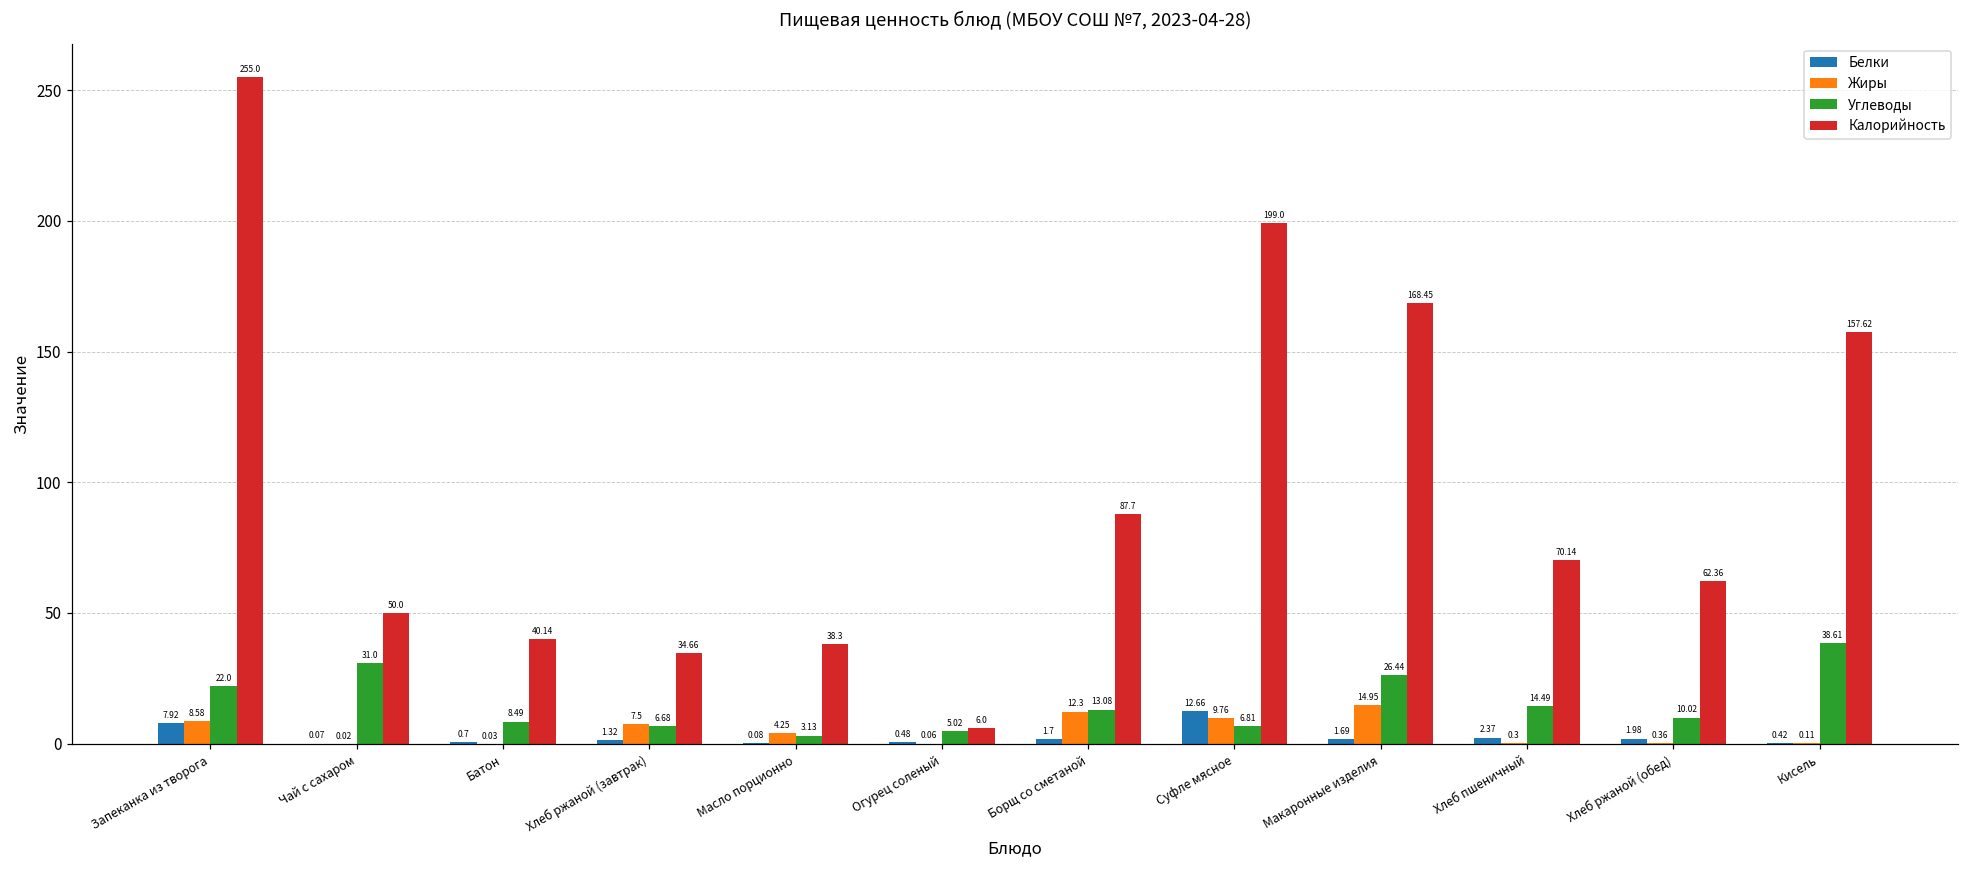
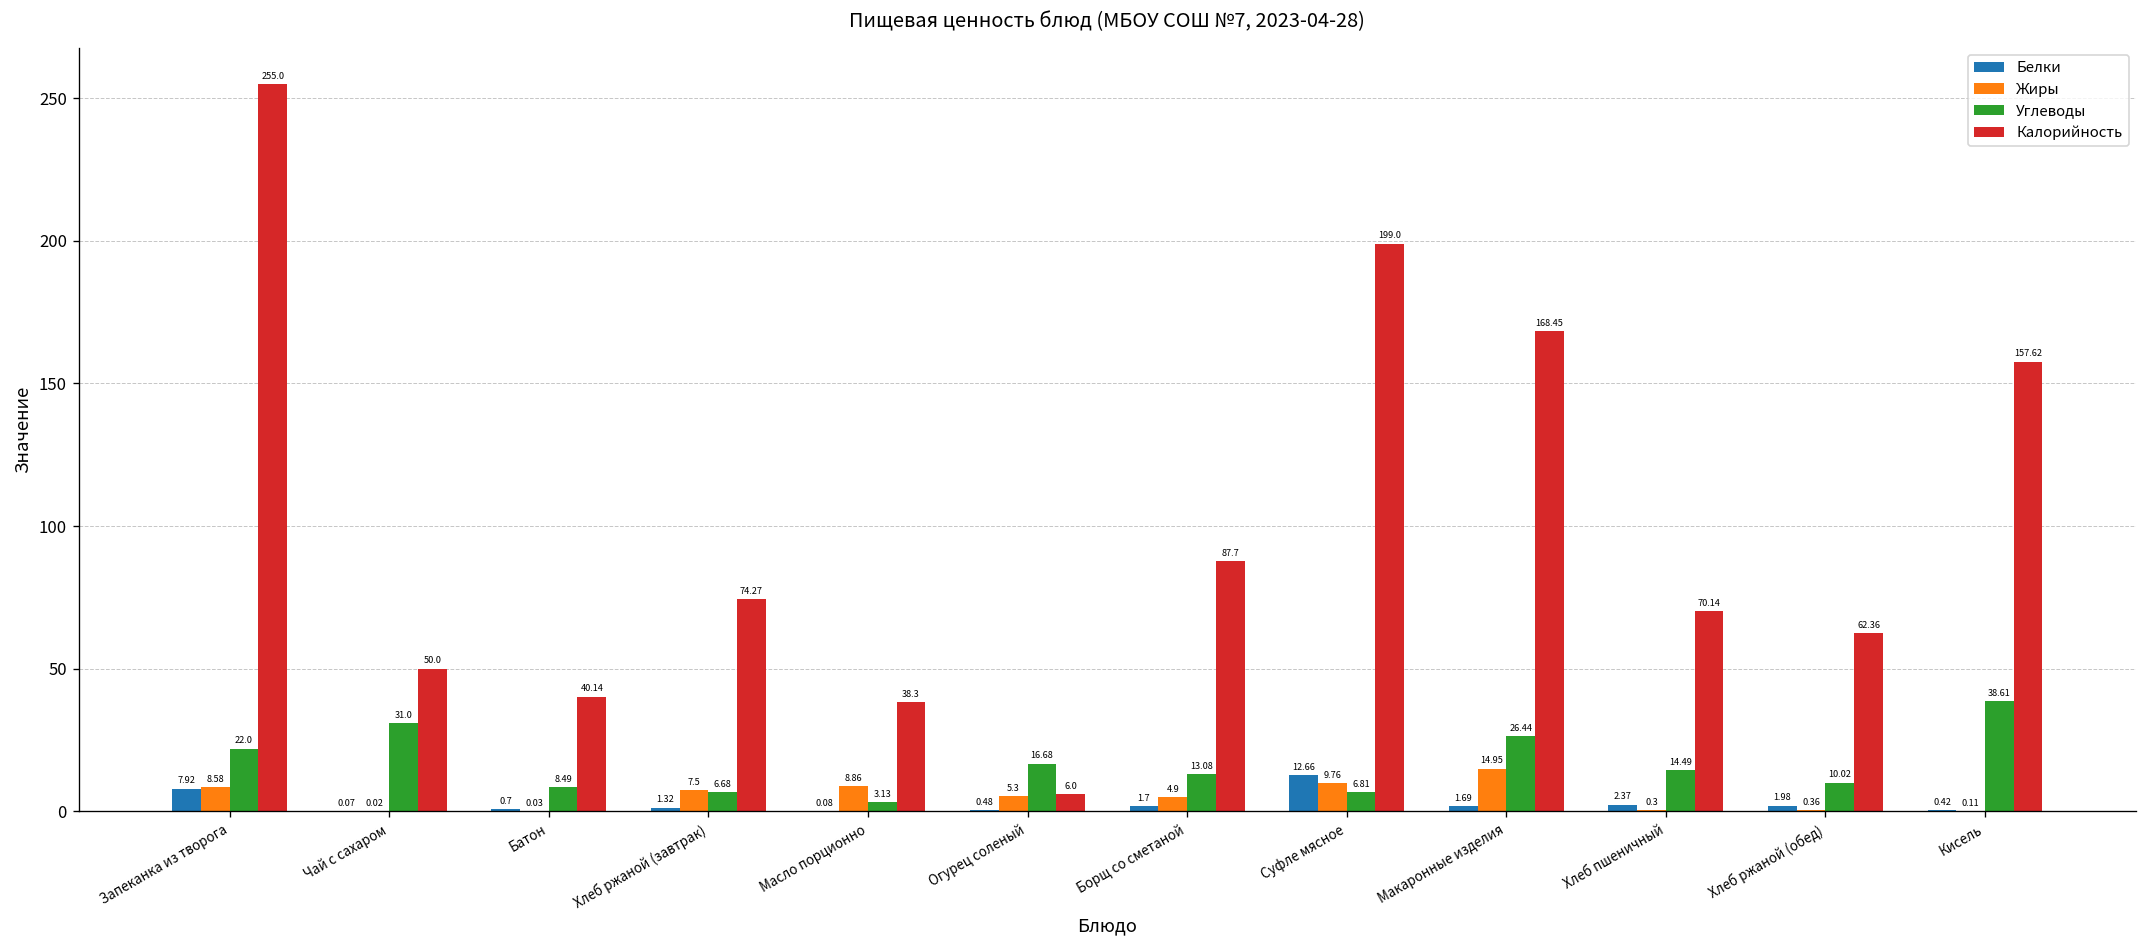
  {
    "Белки": {
      "Запеканка из творога": 7.92,
      "Чай с сахаром": 0.07,
      "Батон": 0.7,
      "Хлеб ржаной (завтрак)": 1.32,
      "Масло порционно": 0.08,
      "Огурец соленый": 0.48,
      "Борщ со сметаной": 1.7,
      "Суфле мясное": 12.66,
      "Макаронные изделия": 1.69,
      "Хлеб пшеничный": 2.37,
      "Хлеб ржаной (обед)": 1.98,
      "Кисель": 0.42
    },
    "Жиры": {
      "Запеканка из творога": 8.58,
      "Чай с сахаром": 0.02,
      "Батон": 0.03,
      "Хлеб ржаной (завтрак)": 7.5,
-     "Масло порционно": 4.25,
-     "Огурец соленый": 0.06,
-     "Борщ со сметаной": 12.3,
+     "Масло порционно": 8.86,
+     "Огурец соленый": 5.3,
+     "Борщ со сметаной": 4.9,
      "Суфле мясное": 9.76,
      "Макаронные изделия": 14.95,
      "Хлеб пшеничный": 0.3,
      "Хлеб ржаной (обед)": 0.36,
      "Кисель": 0.11
    },
    "Углеводы": {
      "Запеканка из творога": 22.0,
      "Чай с сахаром": 31.0,
      "Батон": 8.49,
      "Хлеб ржаной (завтрак)": 6.68,
      "Масло порционно": 3.13,
-     "Огурец соленый": 5.02,
+     "Огурец соленый": 16.68,
      "Борщ со сметаной": 13.08,
      "Суфле мясное": 6.81,
      "Макаронные изделия": 26.44,
      "Хлеб пшеничный": 14.49,
      "Хлеб ржаной (обед)": 10.02,
      "Кисель": 38.61
    },
    "Калорийность": {
      "Запеканка из творога": 255.0,
      "Чай с сахаром": 50.0,
      "Батон": 40.14,
-     "Хлеб ржаной (завтрак)": 34.66,
+     "Хлеб ржаной (завтрак)": 74.27,
      "Масло порционно": 38.3,
      "Огурец соленый": 6.0,
      "Борщ со сметаной": 87.7,
      "Суфле мясное": 199.0,
      "Макаронные изделия": 168.45,
      "Хлеб пшеничный": 70.14,
      "Хлеб ржаной (обед)": 62.36,
      "Кисель": 157.62
    }
  }
